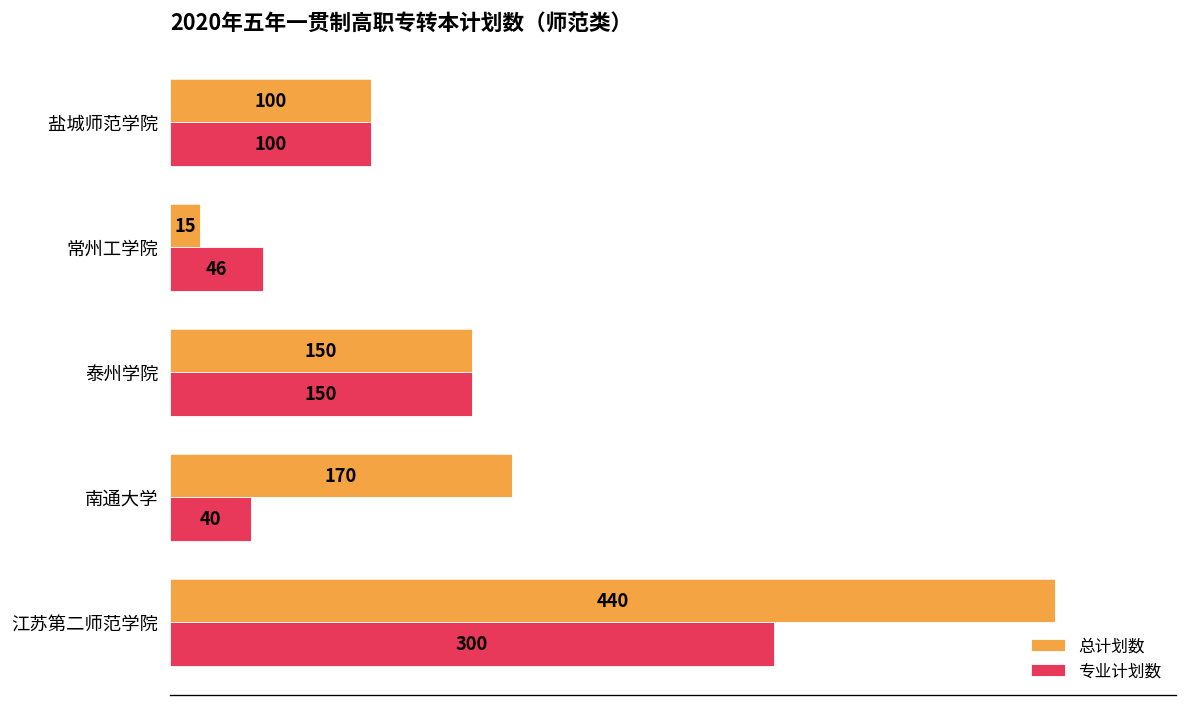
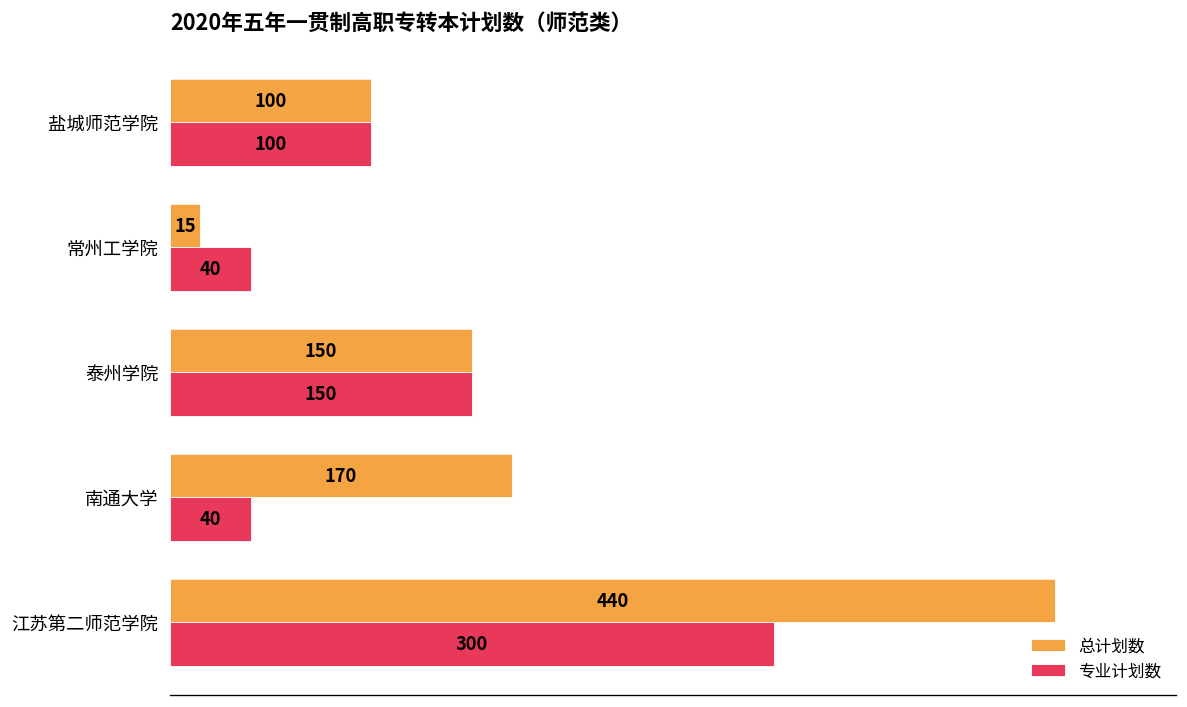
  {
    "总计划数": {
      "盐城师范学院": 100,
      "常州工学院": 15,
      "泰州学院": 150,
      "南通大学": 170,
      "江苏第二师范学院": 440
    },
    "专业计划数": {
      "盐城师范学院": 100,
-     "常州工学院": 46,
+     "常州工学院": 40,
      "泰州学院": 150,
      "南通大学": 40,
      "江苏第二师范学院": 300
    }
  }
